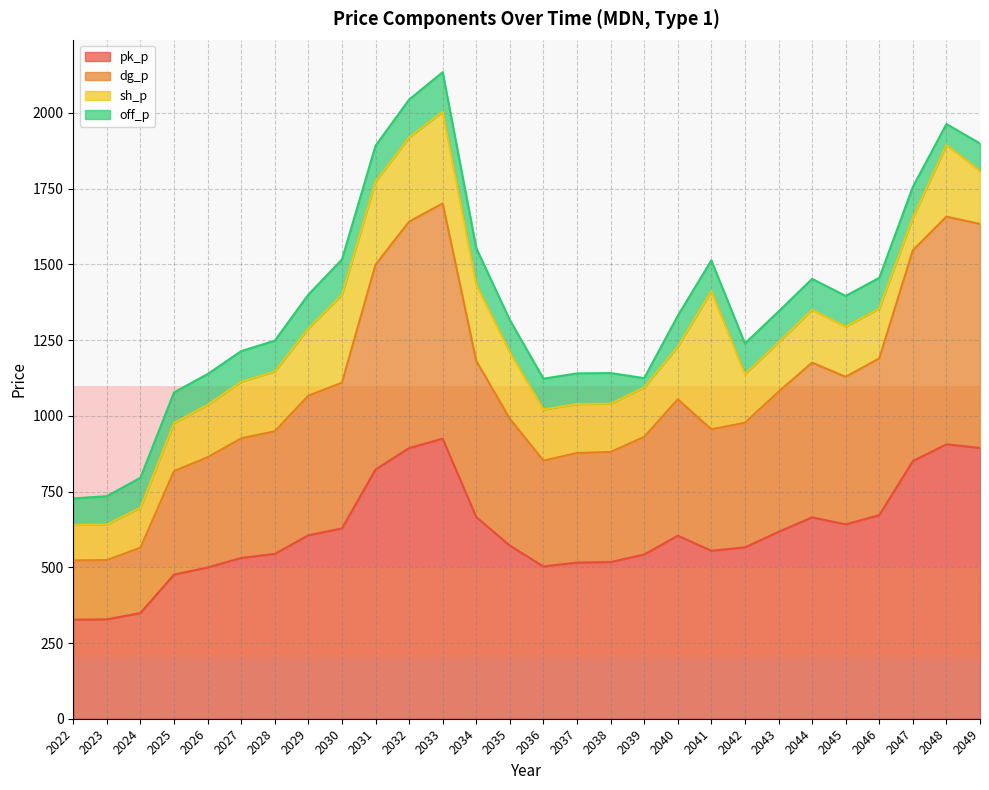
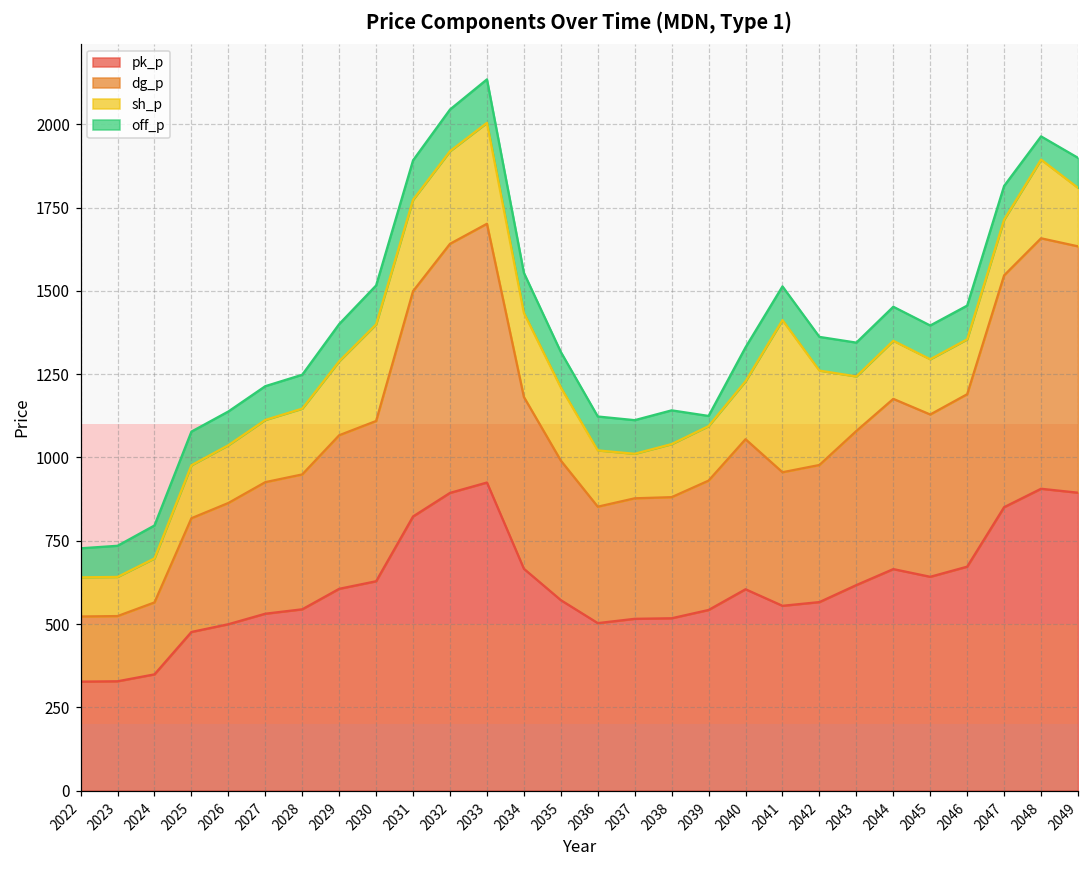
  {
    "sh_p": {
      "2022": 120,
      "2023": 120,
      "2024": 130,
      "2025": 160,
      "2026": 170,
      "2027": 190,
      "2028": 200,
      "2029": 220,
      "2030": 290,
      "2031": 270,
      "2032": 280,
      "2033": 300,
      "2034": 250,
      "2035": 220,
      "2036": 170,
-     "2037": 160,
+     "2037": 130,
      "2038": 160,
      "2039": 160,
      "2040": 170,
      "2041": 460,
-     "2042": 160,
+     "2042": 280,
      "2043": 160,
      "2044": 170,
      "2045": 170,
      "2046": 160,
-     "2047": 110,
+     "2047": 170,
      "2048": 240,
      "2049": 180
    },
    "off_p": {
      "2022": 90,
      "2023": 90,
      "2024": 100,
      "2025": 100,
      "2026": 100,
      "2027": 100,
      "2028": 100,
      "2029": 110,
      "2030": 120,
      "2031": 120,
      "2032": 130,
      "2033": 130,
      "2034": 120,
      "2035": 110,
      "2036": 100,
      "2037": 100,
      "2038": 100,
      "2039": 30,
      "2040": 100,
      "2041": 100,
      "2042": 100,
      "2043": 100,
      "2044": 100,
      "2045": 100,
      "2046": 100,
      "2047": 100,
      "2048": 70,
      "2049": 90
    }
  }
